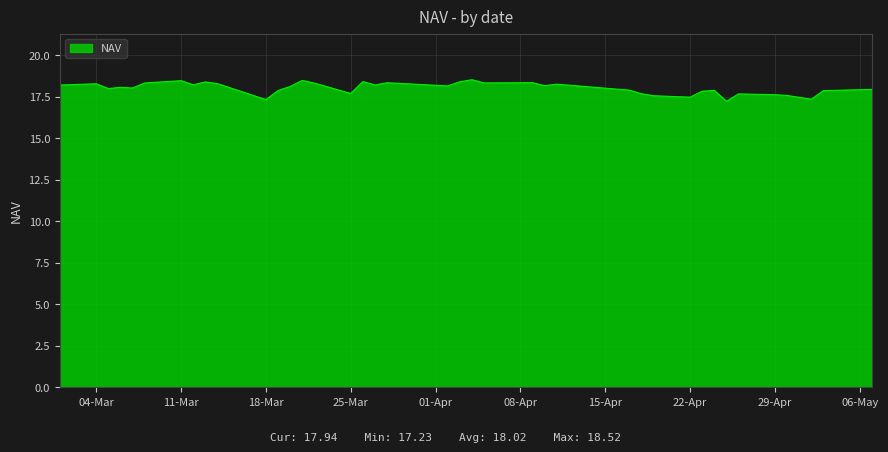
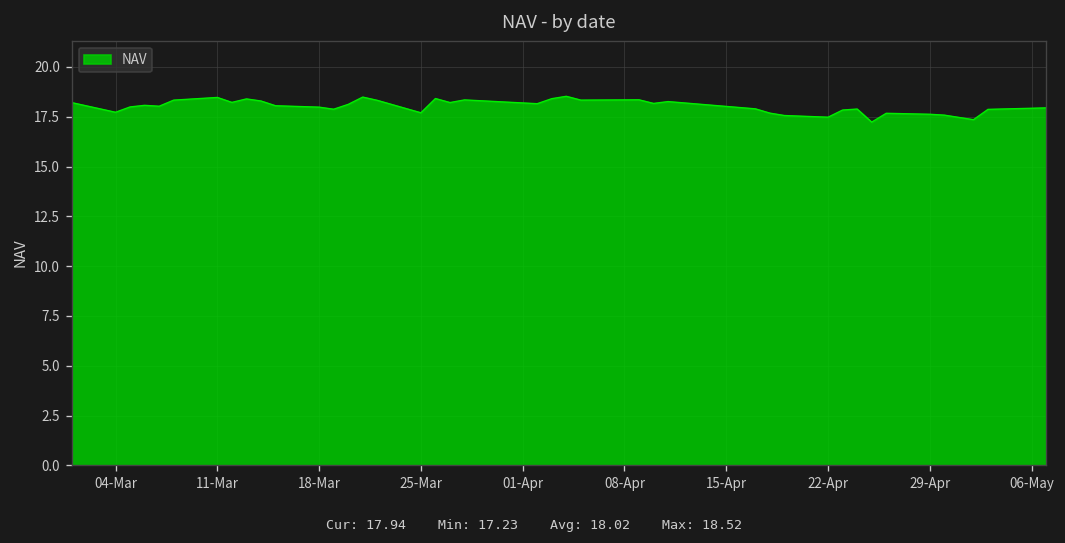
  {
-   "04-Mar": 18.3,
+   "04-Mar": 17.7,
    "11-Mar": 18.5,
-   "18-Mar": 17.3,
+   "18-Mar": 18.0,
    "25-Mar": 17.7,
    "22-Apr": 17.5,
    "29-Apr": 17.6
  }
